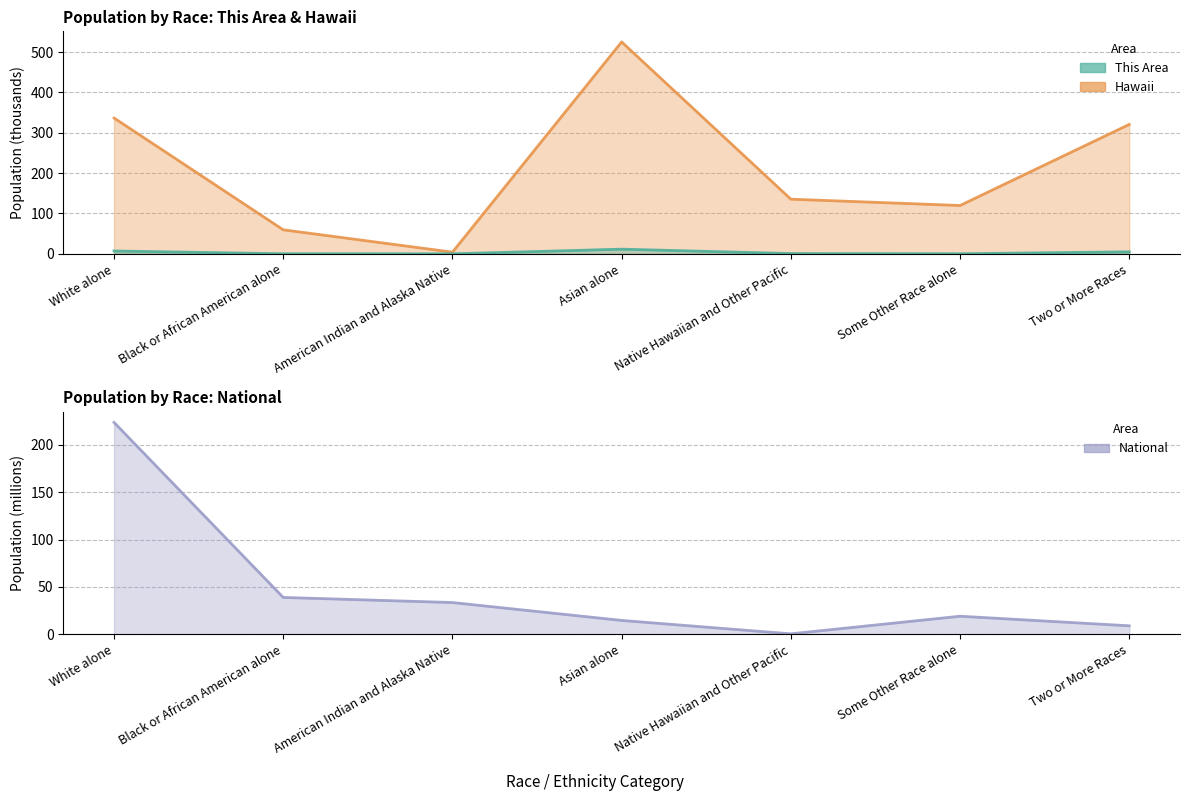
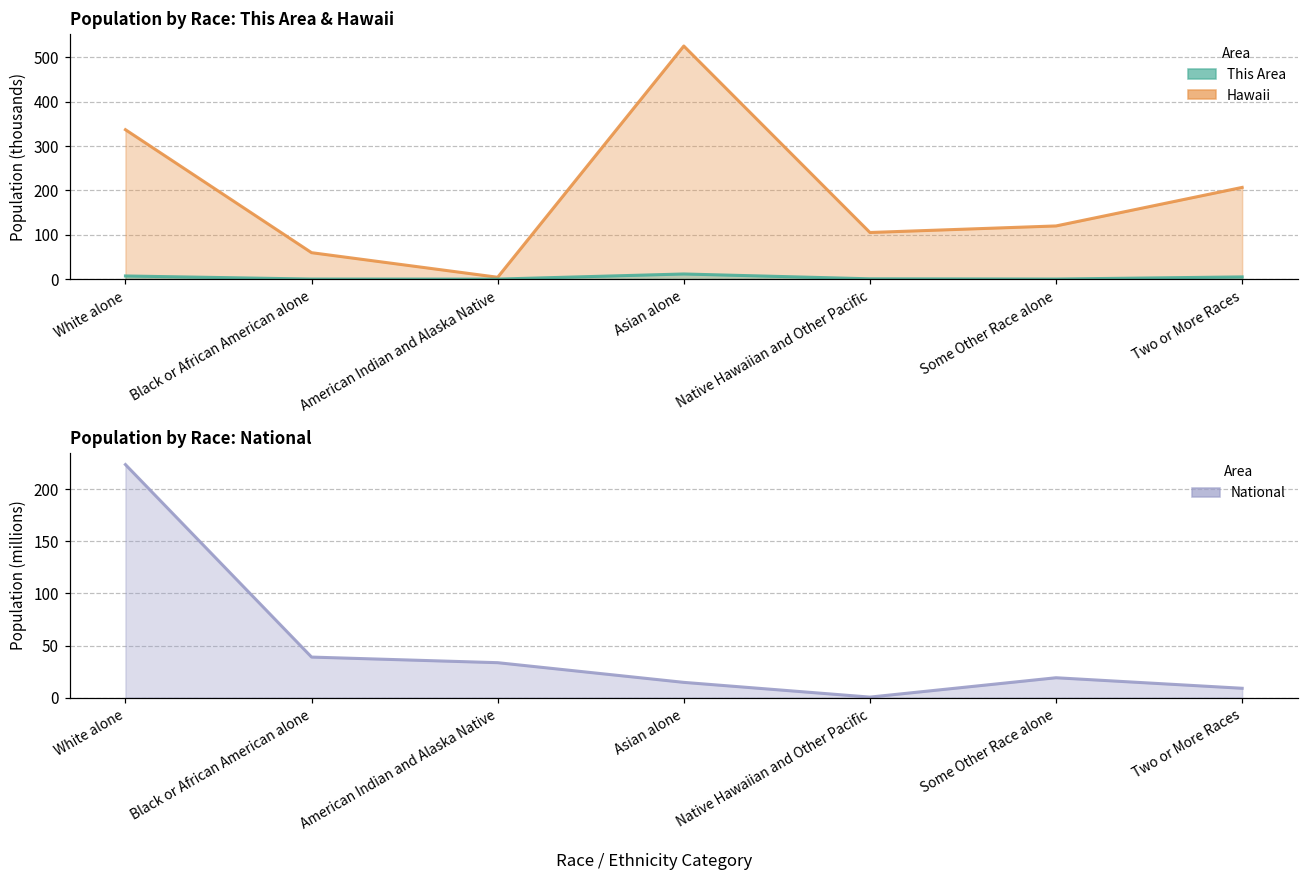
  {
    "Population by Race: This Area & Hawaii": {
      "Hawaii": {
        "White alone": 340,
        "Black or African American alone": 60,
        "Asian alone": 530,
-       "Native Hawaiian and Other Pacific": 140,
+       "Native Hawaiian and Other Pacific": 110,
        "Some Other Race alone": 120,
-       "Two or More Races": 320
+       "Two or More Races": 210
      },
      "This Area": {
        "White alone": 10,
        "Black or African American alone": 0,
        "Asian alone": 10,
        "Native Hawaiian and Other Pacific": 0,
        "Some Other Race alone": 0,
        "Two or More Races": 0
      }
    },
    "Population by Race: National": {
      "White alone": 220,
      "Black or African American alone": 40,
      "American Indian and Alaska Native": 30,
      "Asian alone": 10,
      "Native Hawaiian and Other Pacific": 0,
      "Some Other Race alone": 20,
      "Two or More Races": 10
    }
  }
